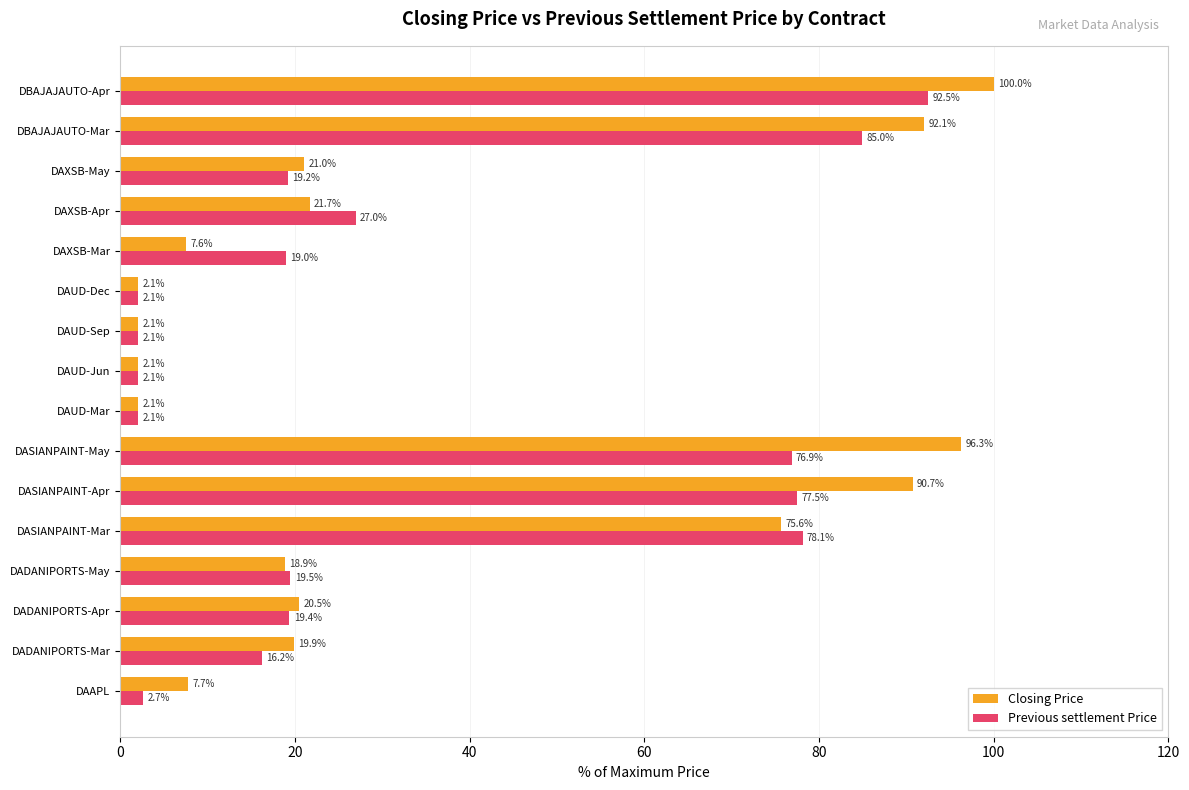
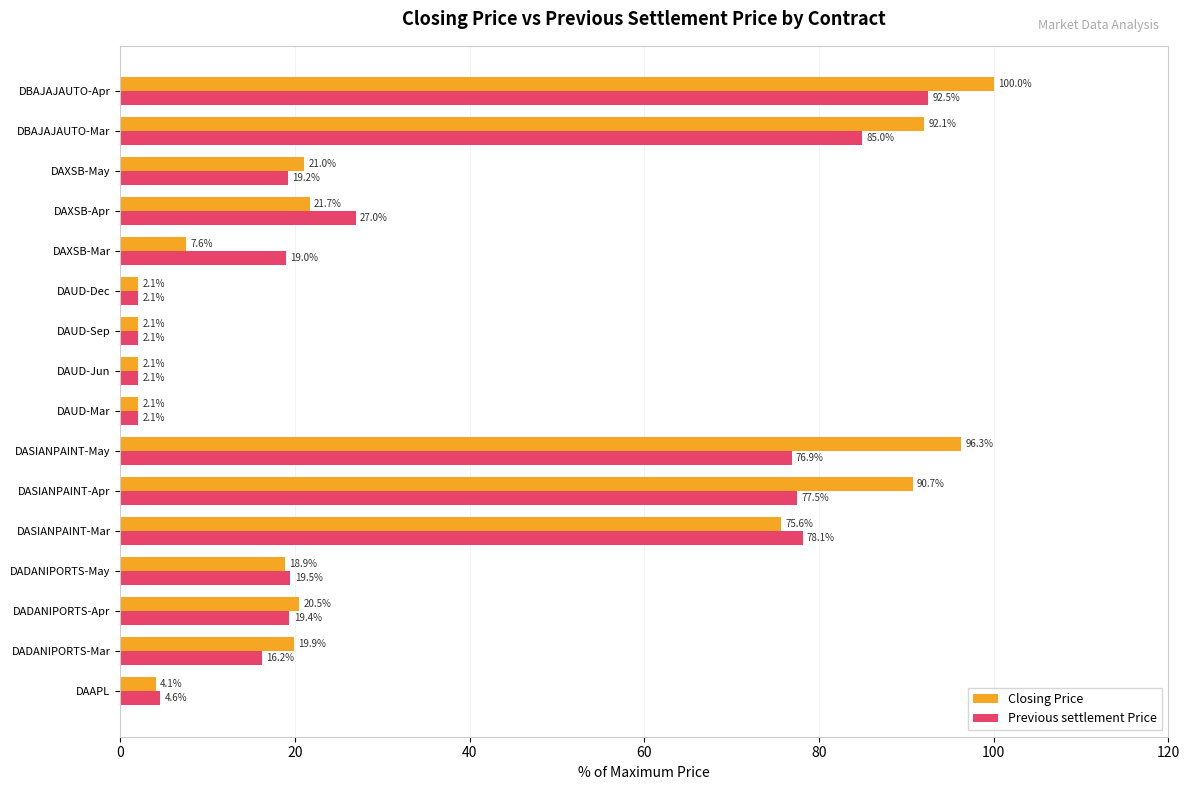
  {
    "Closing Price": {
      "DBAJAJAUTO-Apr": "100.0%",
      "DBAJAJAUTO-Mar": "92.1%",
      "DAXSB-May": "21.0%",
      "DAXSB-Apr": "21.7%",
      "DAXSB-Mar": "7.6%",
      "DAUD-Dec": "2.1%",
      "DAUD-Sep": "2.1%",
      "DAUD-Jun": "2.1%",
      "DAUD-Mar": "2.1%",
      "DASIANPAINT-May": "96.3%",
      "DASIANPAINT-Apr": "90.7%",
      "DASIANPAINT-Mar": "75.6%",
      "DADANIPORTS-May": "18.9%",
      "DADANIPORTS-Apr": "20.5%",
      "DADANIPORTS-Mar": "19.9%",
-     "DAAPL": "7.7%"
+     "DAAPL": "4.1%"
    },
    "Previous settlement Price": {
      "DBAJAJAUTO-Apr": "92.5%",
      "DBAJAJAUTO-Mar": "85.0%",
      "DAXSB-May": "19.2%",
      "DAXSB-Apr": "27.0%",
      "DAXSB-Mar": "19.0%",
      "DAUD-Dec": "2.1%",
      "DAUD-Sep": "2.1%",
      "DAUD-Jun": "2.1%",
      "DAUD-Mar": "2.1%",
      "DASIANPAINT-May": "76.9%",
      "DASIANPAINT-Apr": "77.5%",
      "DASIANPAINT-Mar": "78.1%",
      "DADANIPORTS-May": "19.5%",
      "DADANIPORTS-Apr": "19.4%",
      "DADANIPORTS-Mar": "16.2%",
-     "DAAPL": "2.7%"
+     "DAAPL": "4.6%"
    }
  }
